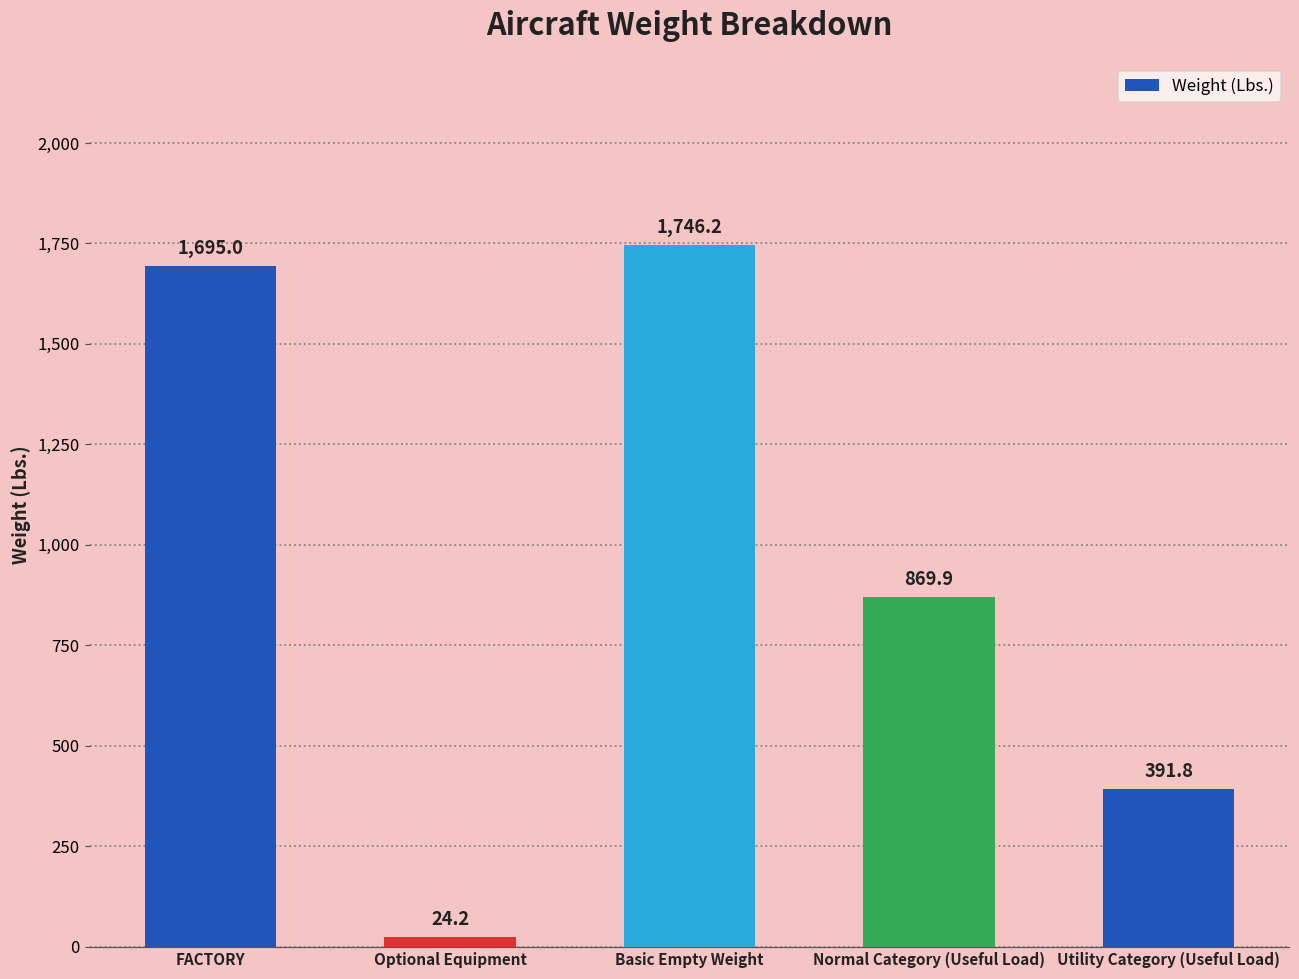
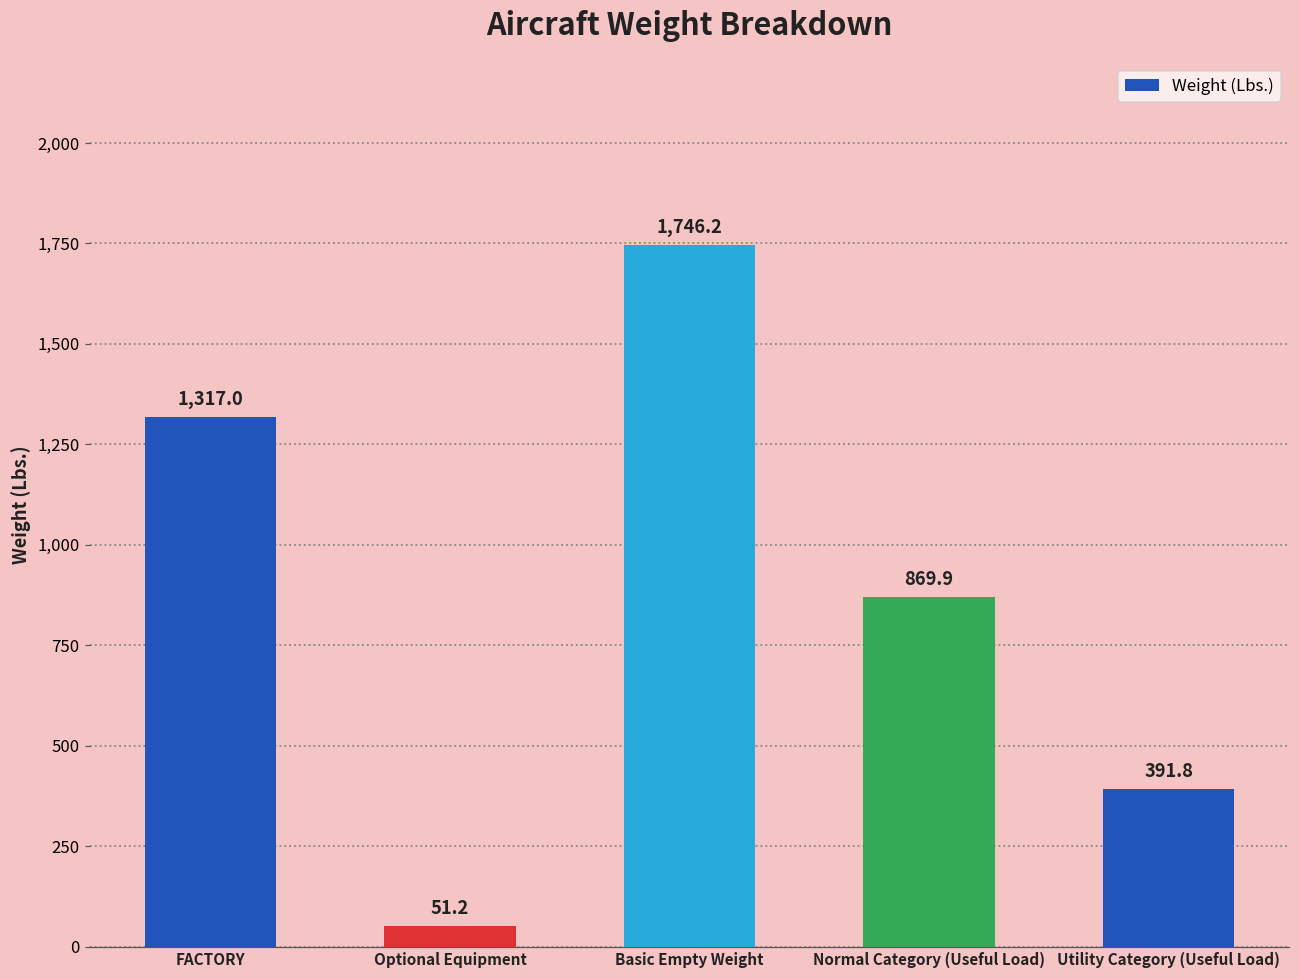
  {
-   "FACTORY": "1,695.0",
-   "Optional Equipment": "24.2",
+   "FACTORY": "1,317.0",
+   "Optional Equipment": "51.2",
    "Basic Empty Weight": "1,746.2",
    "Normal Category (Useful Load)": "869.9",
    "Utility Category (Useful Load)": "391.8"
  }
